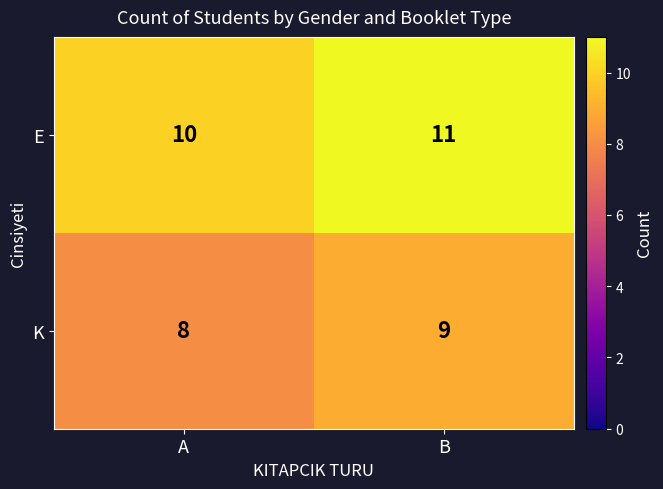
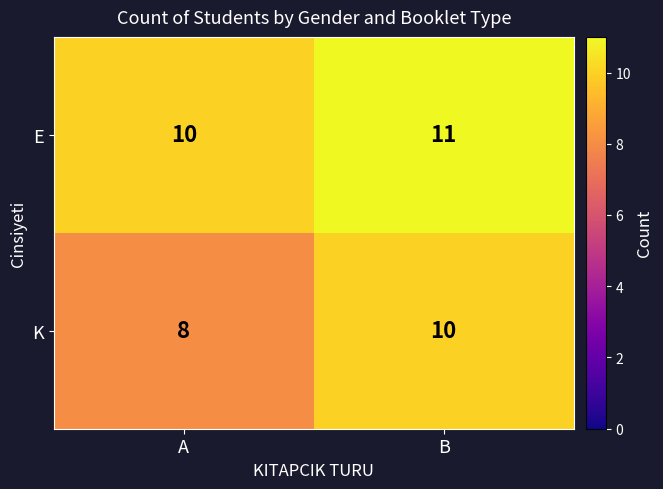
  {
    "E": {
      "A": 10,
      "B": 11
    },
    "K": {
      "A": 8,
-     "B": 9
+     "B": 10
    }
  }
